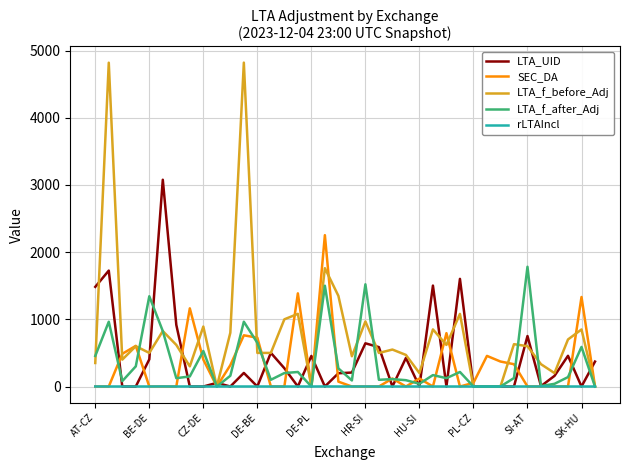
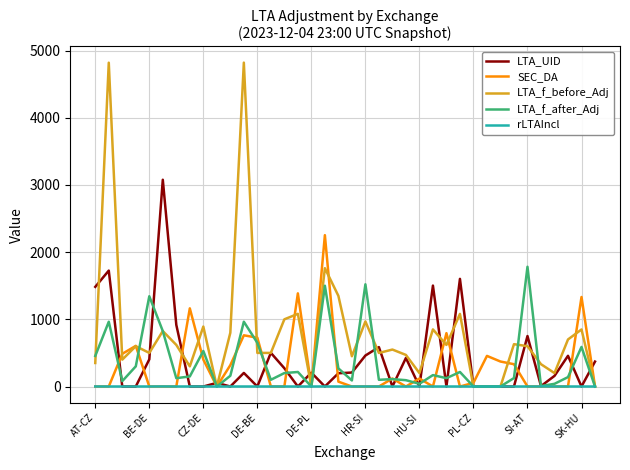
  {
    "LTA_UID": {
      "AT-CZ": 1500,
      "BE-DE": 400,
-     "DE-PL": 500,
-     "HR-SI": 600,
+     "DE-PL": 200,
+     "HR-SI": 500,
      "SI-AT": 800
    },
    "LTA_f_after_Adj": {
      "AT-CZ": 500,
      "BE-DE": 1300,
      "CZ-DE": 500,
      "DE-BE": 700,
      "HR-SI": 1500,
      "HU-SI": 0,
      "SI-AT": 1800,
      "SK-HU": 600
    }
  }
